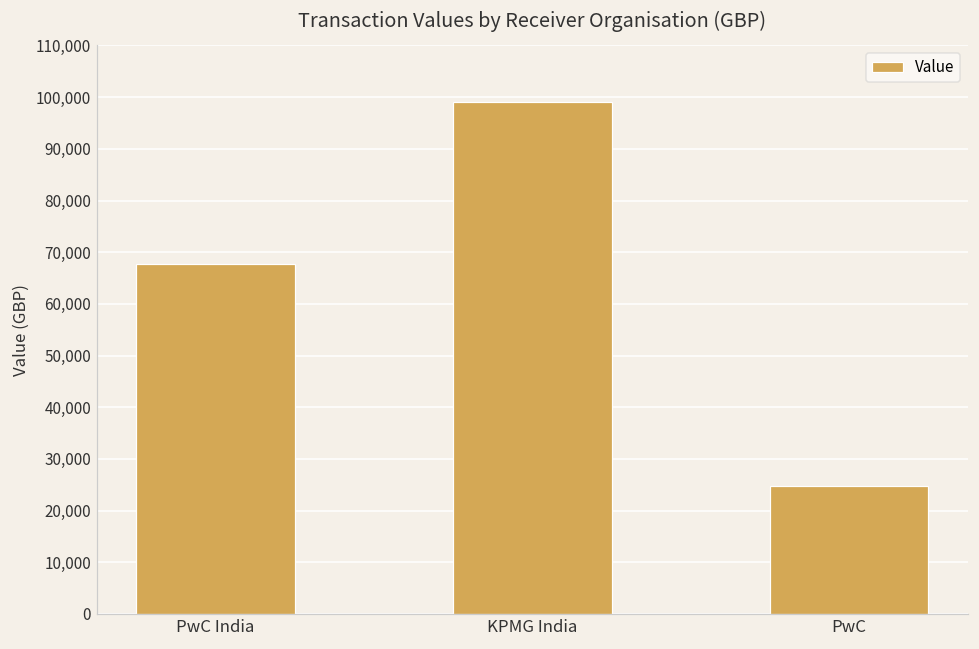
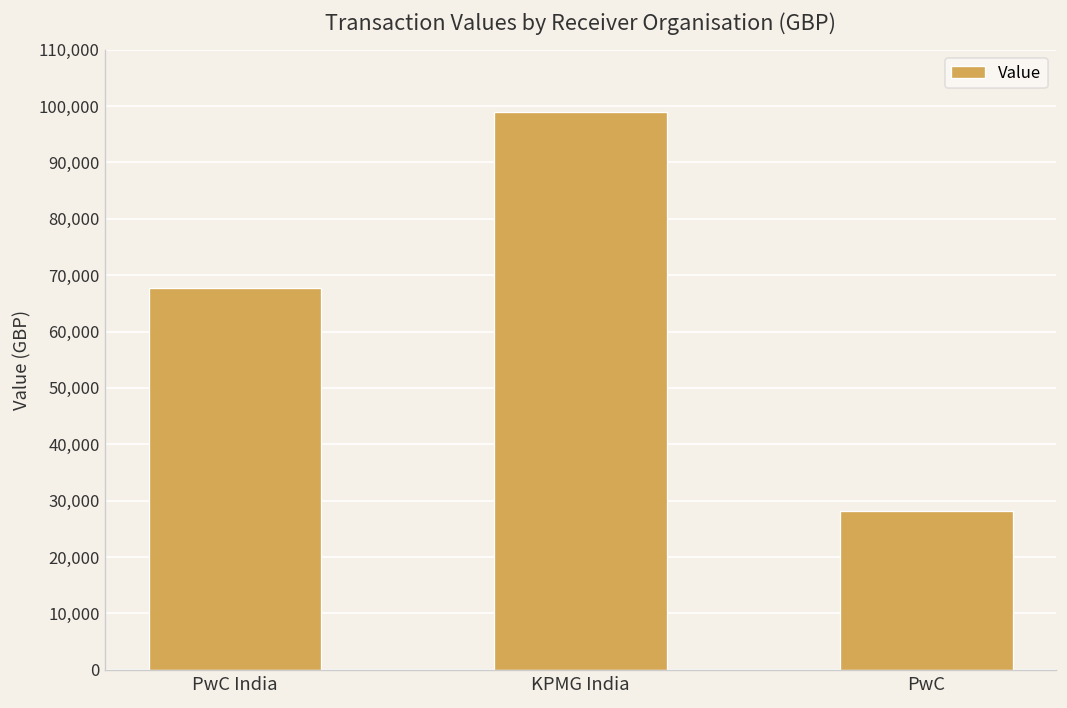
  {
    "PwC India": "68,000",
    "KPMG India": "99,000",
-   "PwC": "25,000"
+   "PwC": "28,000"
  }
